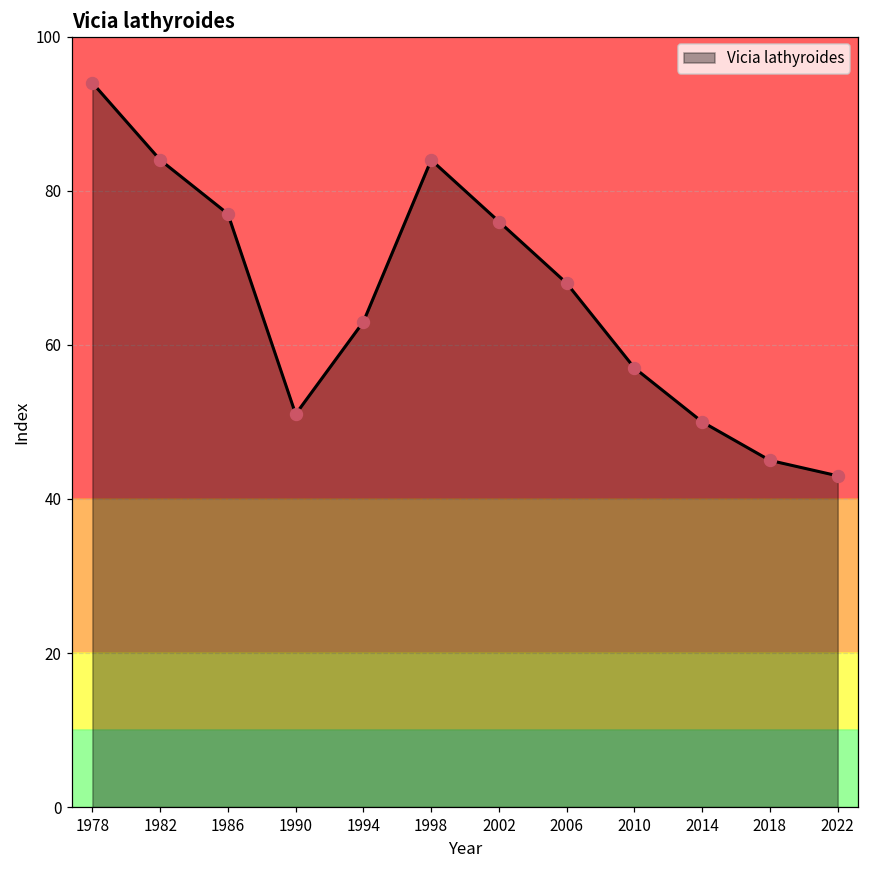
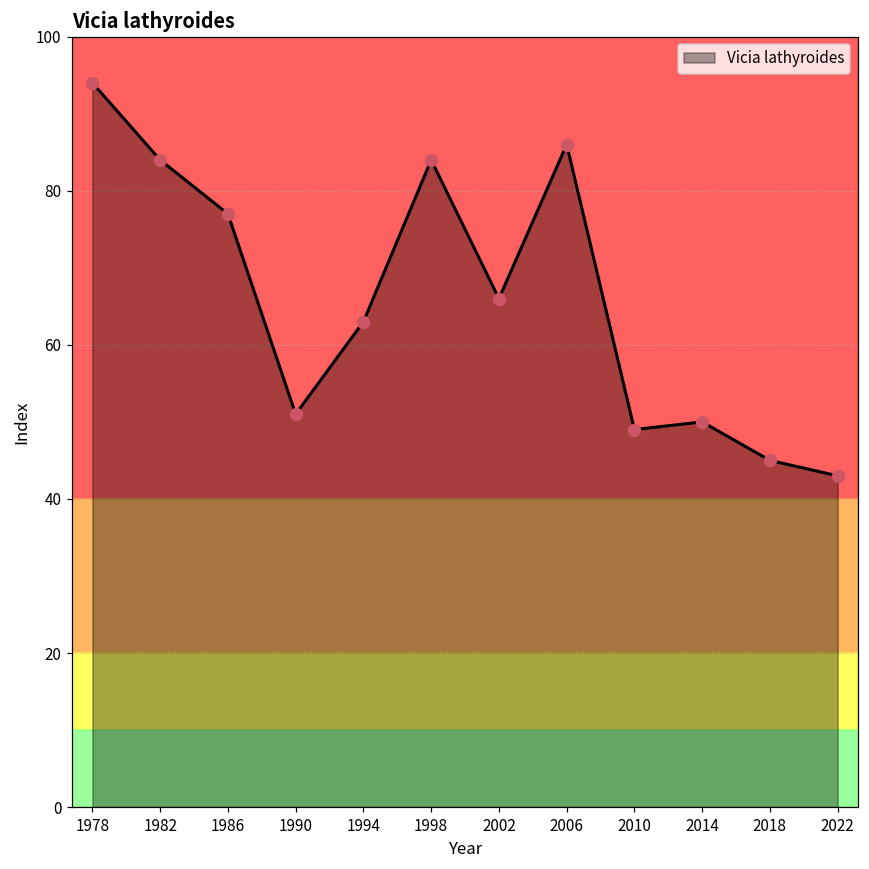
  {
    "1978": 94,
    "1982": 84,
    "1986": 77,
    "1990": 51,
    "1994": 63,
    "1998": 84,
-   "2002": 76,
-   "2006": 68,
-   "2010": 57,
+   "2002": 66,
+   "2006": 86,
+   "2010": 49,
    "2014": 50,
    "2018": 45,
    "2022": 43
  }
